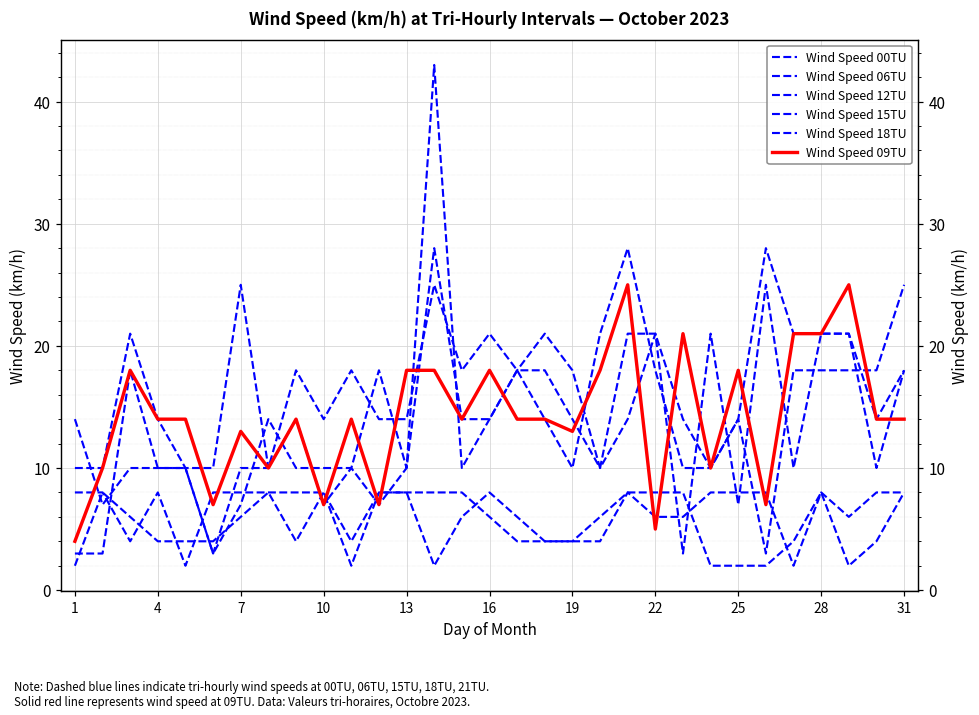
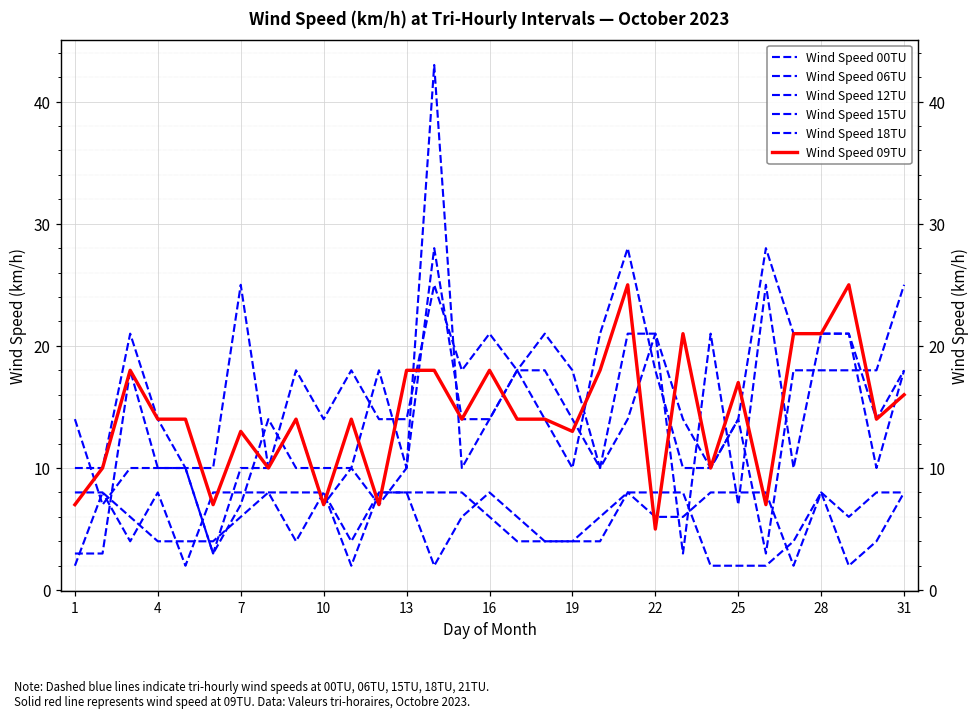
  {
    "Wind Speed 09TU": {
-     "1": 4,
+     "1": 7,
      "7": 13,
      "13": 18,
      "16": 18,
      "19": 13,
      "22": 5,
-     "25": 18,
-     "31": 14
+     "25": 17,
+     "31": 16
    }
  }
